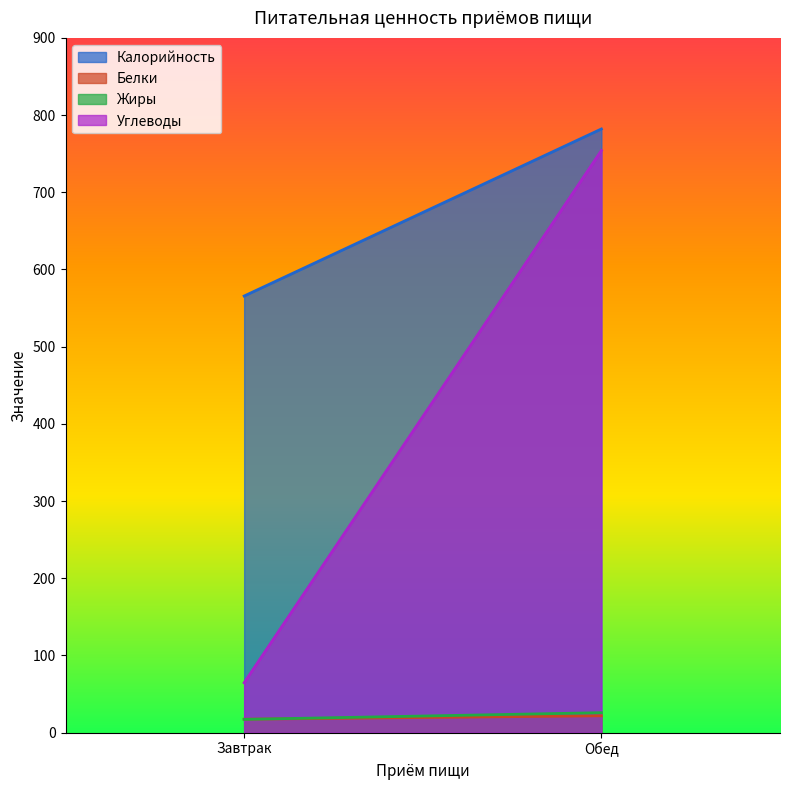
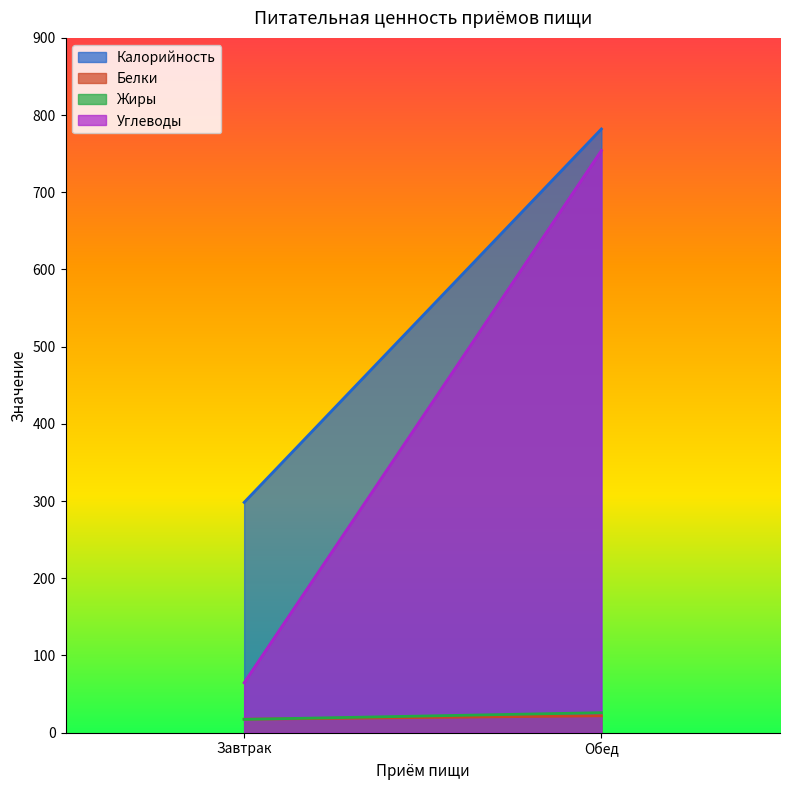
  {
    "Калорийность": {
-     "Завтрак": 570,
+     "Завтрак": 300,
      "Обед": 780
    },
    "Белки": {
      "Обед": 20
    },
    "Жиры": {
      "Обед": 30
    },
    "Углеводы": {
      "Завтрак": 60,
      "Обед": 750
    }
  }
